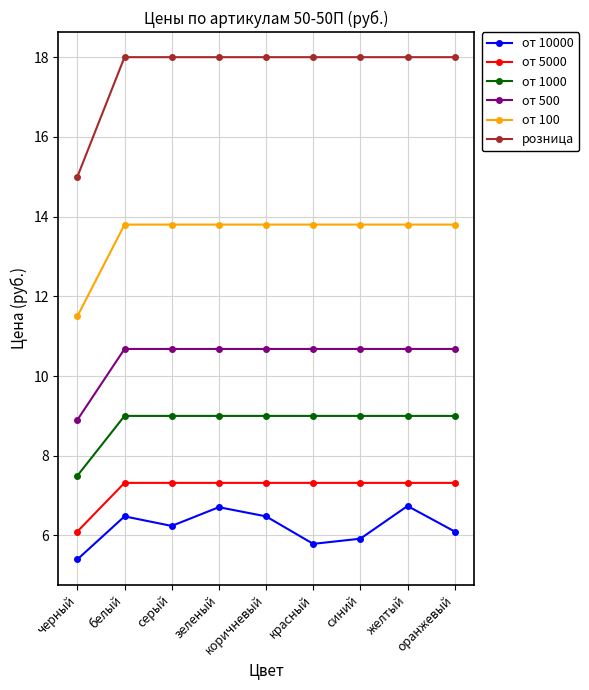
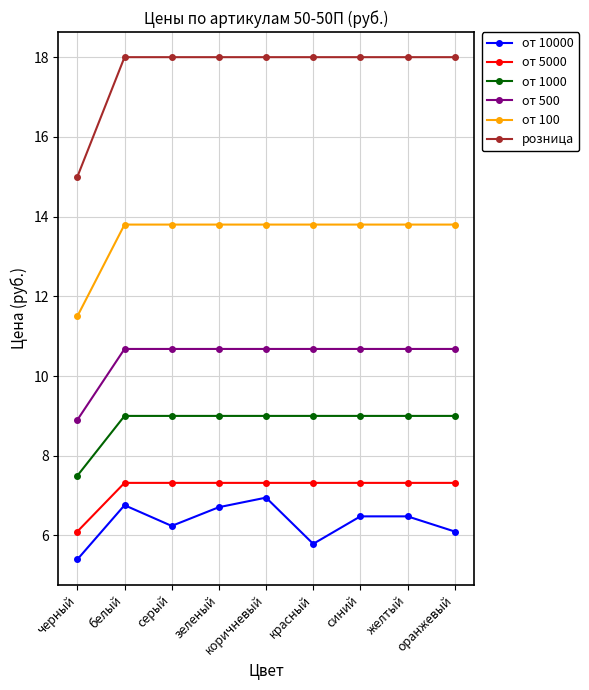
  {
    "от 10000": {
      "черный": 5.4,
-     "белый": 6.5,
+     "белый": 6.8,
      "серый": 6.2,
      "зеленый": 6.7,
-     "коричневый": 6.5,
+     "коричневый": 7.0,
      "красный": 5.8,
-     "синий": 5.9,
-     "желтый": 6.7,
+     "синий": 6.5,
+     "желтый": 6.5,
      "оранжевый": 6.1
    },
    "от 5000": {
      "черный": 6.1,
      "белый": 7.3,
      "серый": 7.3,
      "зеленый": 7.3,
      "коричневый": 7.3,
      "красный": 7.3,
      "синий": 7.3,
      "желтый": 7.3,
      "оранжевый": 7.3
    },
    "от 1000": {
      "черный": 7.5,
      "белый": 9.0,
      "серый": 9.0,
      "зеленый": 9.0,
      "коричневый": 9.0,
      "красный": 9.0,
      "синий": 9.0,
      "желтый": 9.0,
      "оранжевый": 9.0
    },
    "от 500": {
      "черный": 8.9,
      "белый": 10.7,
      "серый": 10.7,
      "зеленый": 10.7,
      "коричневый": 10.7,
      "красный": 10.7,
      "синий": 10.7,
      "желтый": 10.7,
      "оранжевый": 10.7
    },
    "от 100": {
      "черный": 11.5,
      "белый": 13.8,
      "серый": 13.8,
      "зеленый": 13.8,
      "коричневый": 13.8,
      "красный": 13.8,
      "синий": 13.8,
      "желтый": 13.8,
      "оранжевый": 13.8
    },
    "розница": {
      "черный": 15.0,
      "белый": 18.0,
      "серый": 18.0,
      "зеленый": 18.0,
      "коричневый": 18.0,
      "красный": 18.0,
      "синий": 18.0,
      "желтый": 18.0,
      "оранжевый": 18.0
    }
  }
